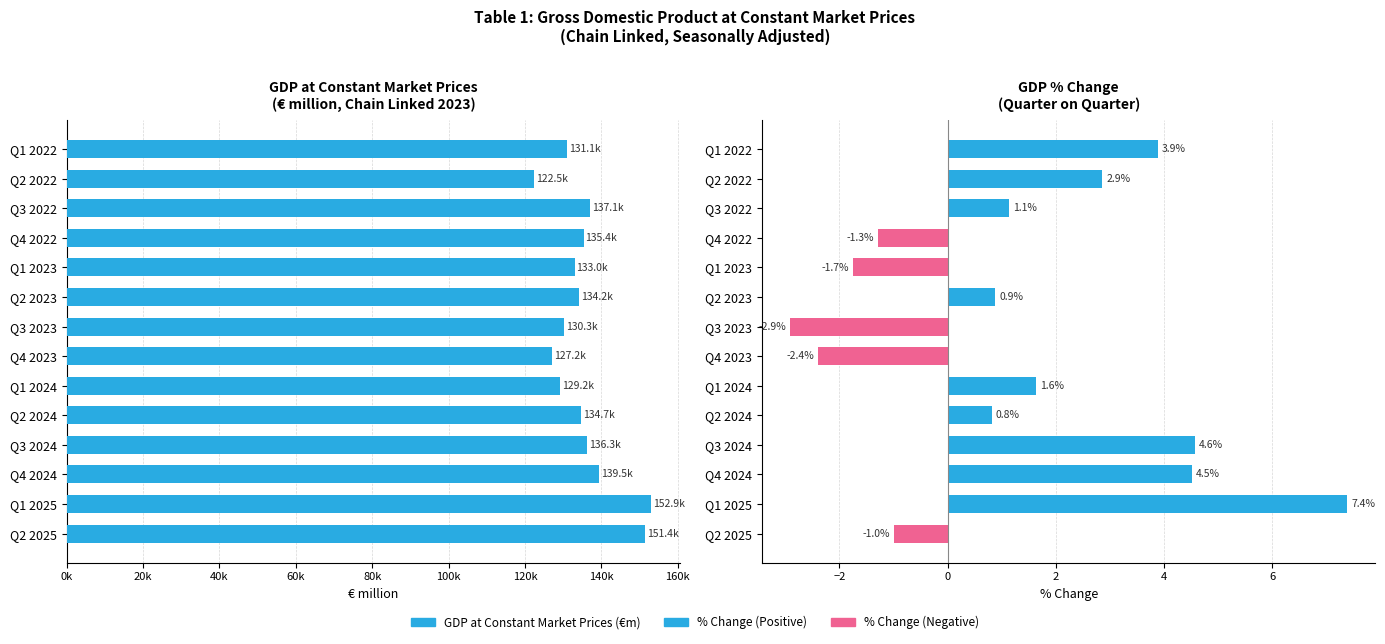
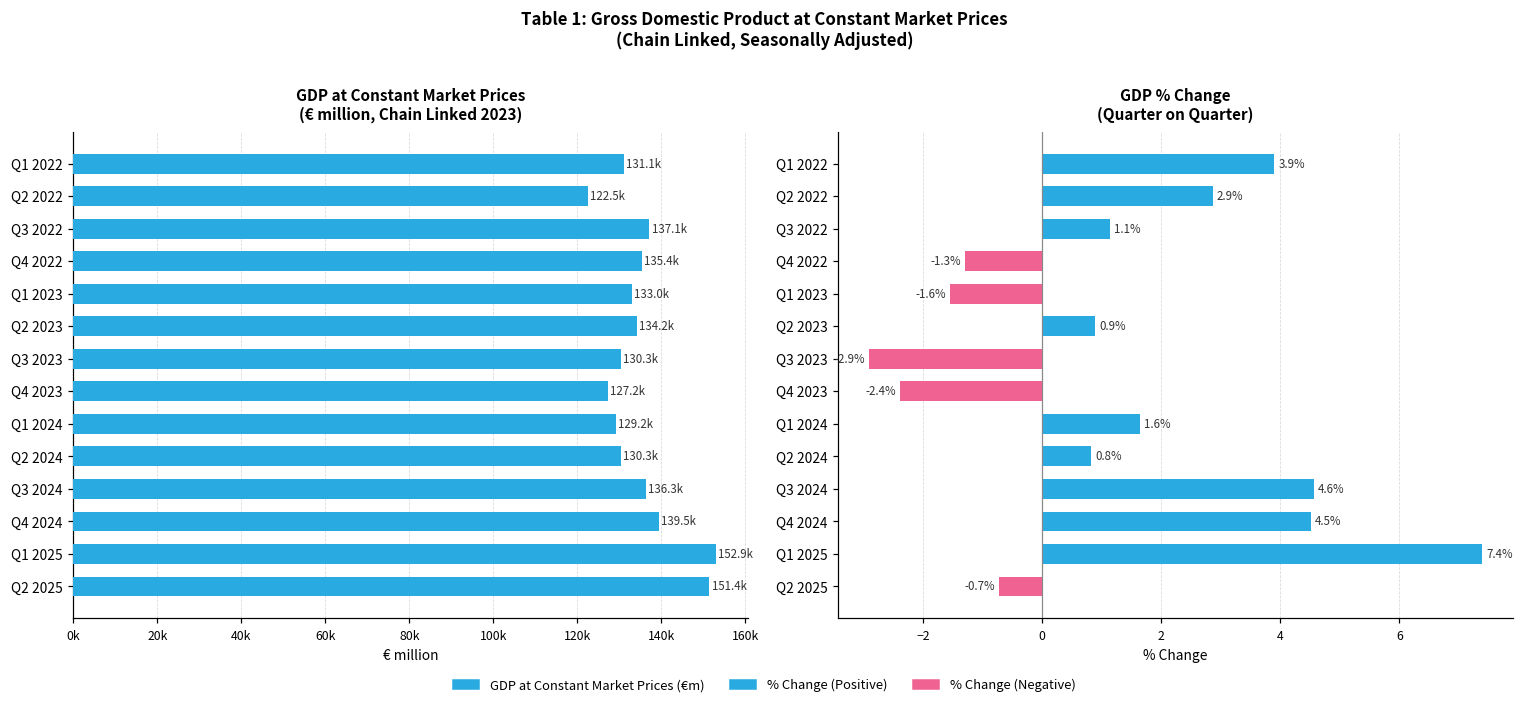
  {
    "GDP at Constant Market Prices (€ million, Chain Linked 2023)": {
      "Q1 2022": "131.1k",
      "Q2 2022": "122.5k",
      "Q3 2022": "137.1k",
      "Q4 2022": "135.4k",
      "Q1 2023": "133.0k",
      "Q2 2023": "134.2k",
      "Q3 2023": "130.3k",
      "Q4 2023": "127.2k",
      "Q1 2024": "129.2k",
-     "Q2 2024": "134.7k",
+     "Q2 2024": "130.3k",
      "Q3 2024": "136.3k",
      "Q4 2024": "139.5k",
      "Q1 2025": "152.9k",
      "Q2 2025": "151.4k"
    },
    "GDP % Change (Quarter on Quarter)": {
      "Q1 2022": "3.9%",
      "Q2 2022": "2.9%",
      "Q3 2022": "1.1%",
      "Q4 2022": "-1.3%",
-     "Q1 2023": "-1.7%",
+     "Q1 2023": "-1.6%",
      "Q2 2023": "0.9%",
      "Q3 2023": "-2.9%",
      "Q4 2023": "-2.4%",
      "Q1 2024": "1.6%",
      "Q2 2024": "0.8%",
      "Q3 2024": "4.6%",
      "Q4 2024": "4.5%",
      "Q1 2025": "7.4%",
-     "Q2 2025": "-1.0%"
+     "Q2 2025": "-0.7%"
    }
  }
